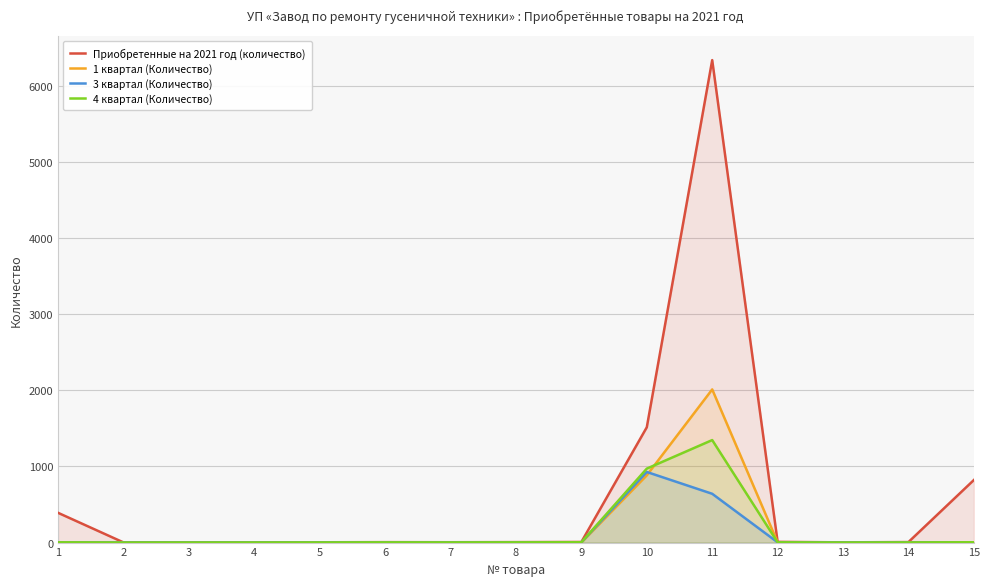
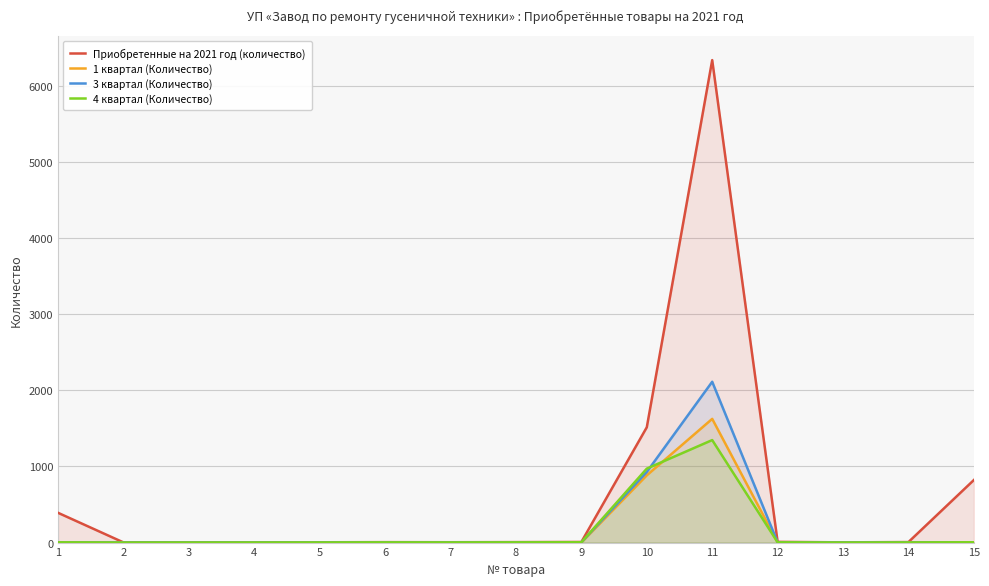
  {
    "Приобретенные на 2021 год (количество)": {
      "1": 400,
      "10": 1500,
      "15": 800
    },
    "1 квартал (Количество)": {
      "10": 900,
-     "11": 2000
+     "11": 1600
    },
    "3 квартал (Количество)": {
      "10": 900,
-     "11": 600
+     "11": 2100
    },
    "4 квартал (Количество)": {
      "10": 1000,
      "11": 1300
    }
  }
